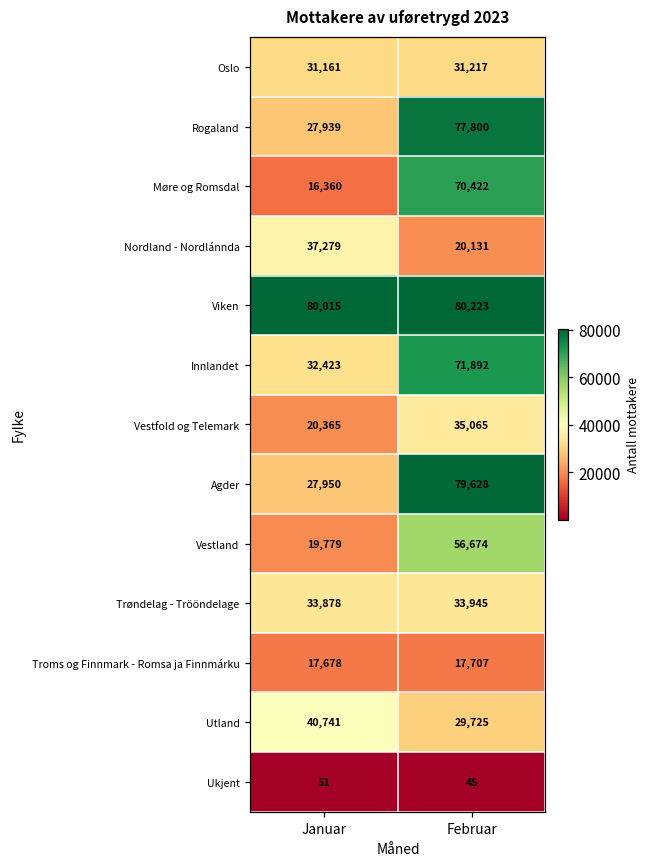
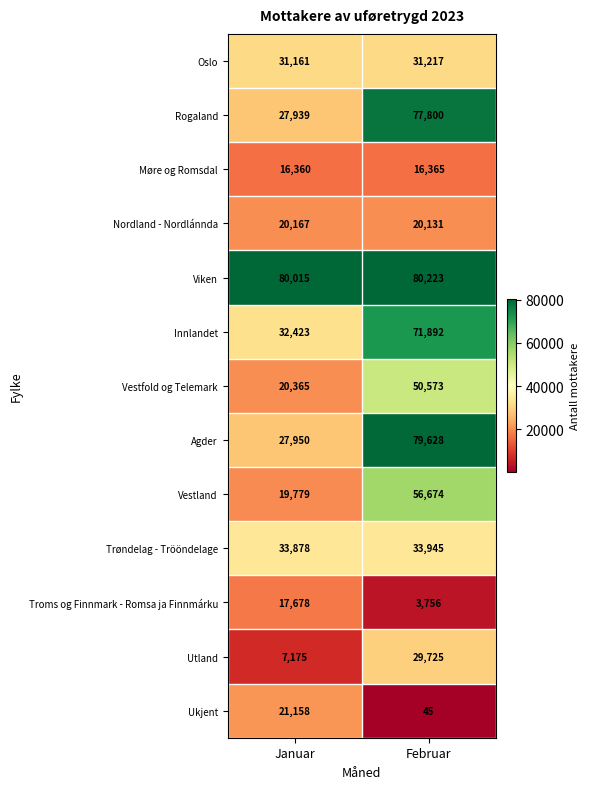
  {
    "Oslo": {
      "Januar": "31,161",
      "Februar": "31,217"
    },
    "Rogaland": {
      "Januar": "27,939",
      "Februar": "77,800"
    },
    "Møre og Romsdal": {
      "Januar": "16,360",
-     "Februar": "70,422"
+     "Februar": "16,365"
    },
    "Nordland - Nordlánnda": {
-     "Januar": "37,279",
+     "Januar": "20,167",
      "Februar": "20,131"
    },
    "Viken": {
      "Januar": "80,015",
      "Februar": "80,223"
    },
    "Innlandet": {
      "Januar": "32,423",
      "Februar": "71,892"
    },
    "Vestfold og Telemark": {
      "Januar": "20,365",
-     "Februar": "35,065"
+     "Februar": "50,573"
    },
    "Agder": {
      "Januar": "27,950",
      "Februar": "79,628"
    },
    "Vestland": {
      "Januar": "19,779",
      "Februar": "56,674"
    },
    "Trøndelag - Trööndelage": {
      "Januar": "33,878",
      "Februar": "33,945"
    },
    "Troms og Finnmark - Romsa ja Finnmárku": {
      "Januar": "17,678",
-     "Februar": "17,707"
+     "Februar": "3,756"
    },
    "Utland": {
-     "Januar": "40,741",
+     "Januar": "7,175",
      "Februar": "29,725"
    },
    "Ukjent": {
-     "Januar": "51",
+     "Januar": "21,158",
      "Februar": "45"
    }
  }
